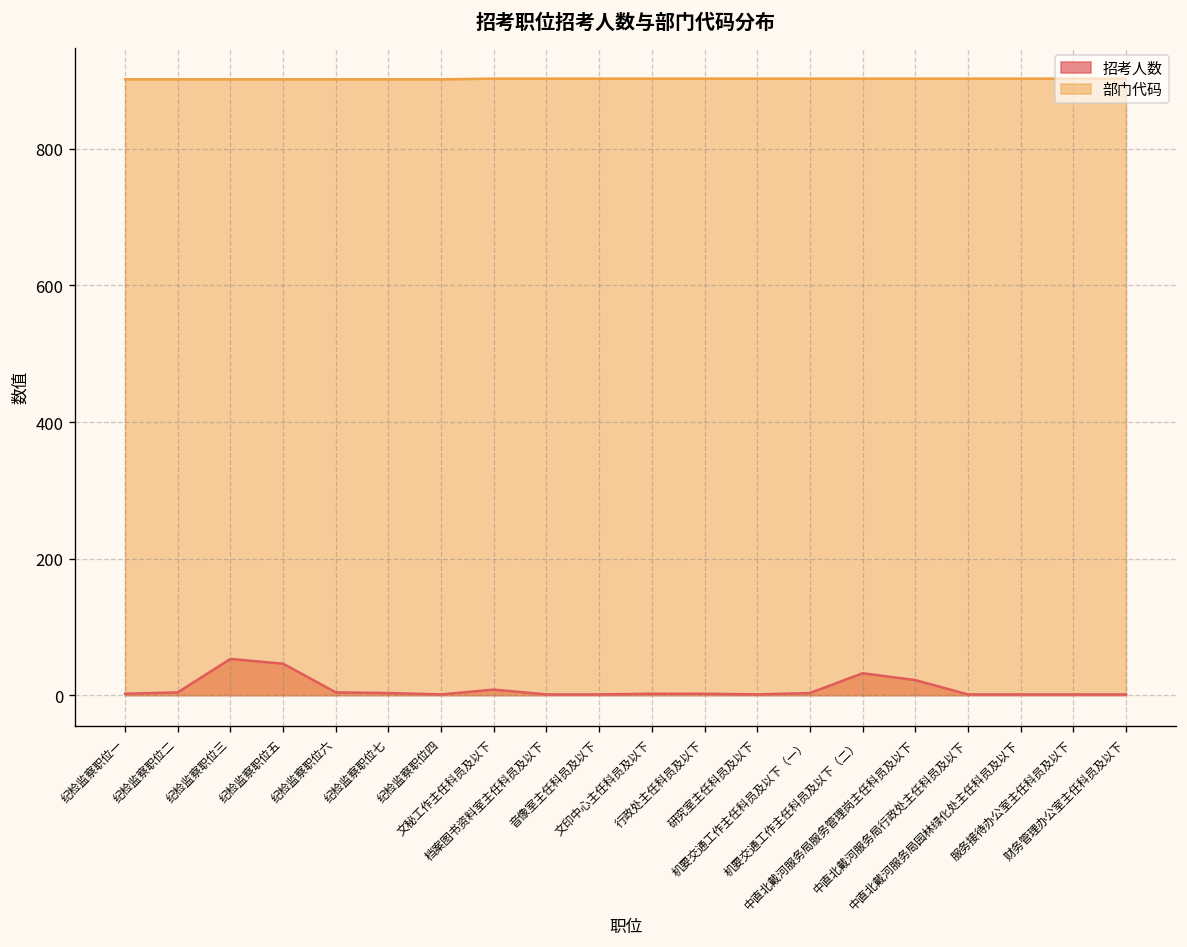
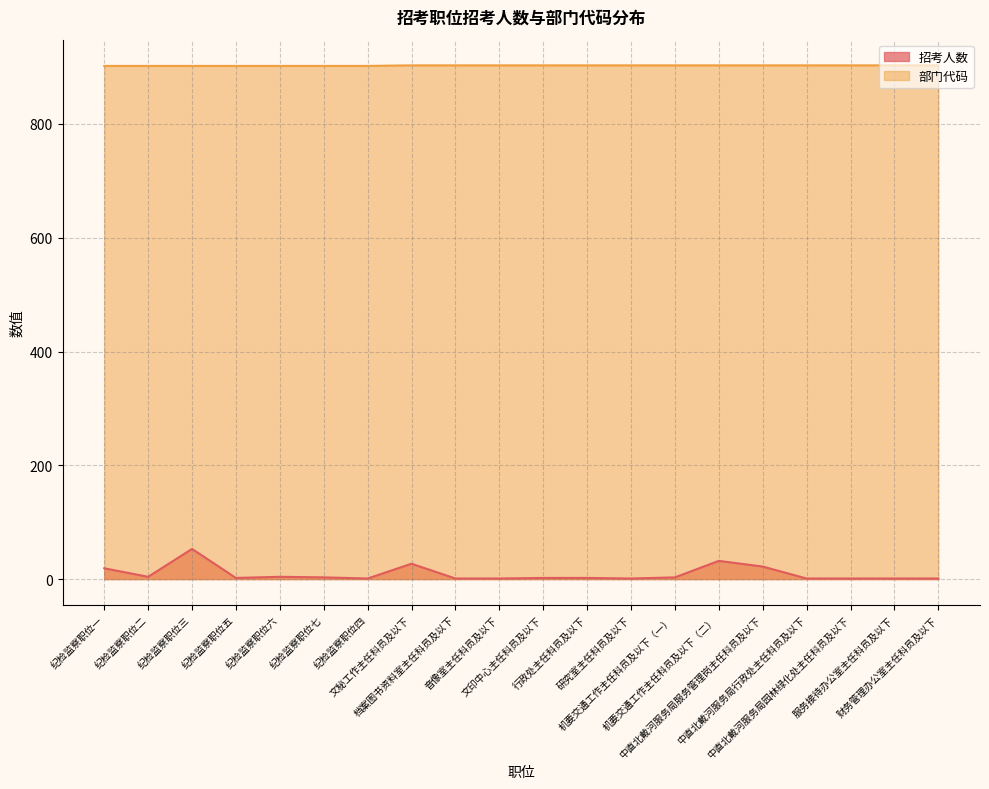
  {
    "招考人数": {
-     "纪检监察职位一": 0,
+     "纪检监察职位一": 20,
      "纪检监察职位二": 0,
      "纪检监察职位三": 50,
-     "纪检监察职位五": 50,
+     "纪检监察职位五": 0,
      "纪检监察职位六": 0,
      "纪检监察职位七": 0,
      "纪检监察职位四": 0,
-     "文秘工作主任科员及以下": 10,
+     "文秘工作主任科员及以下": 30,
      "档案图书资料室主任科员及以下": 0,
      "音像室主任科员及以下": 0,
      "文印中心主任科员及以下": 0,
      "行政处主任科员及以下": 0,
      "研究室主任科员及以下": 0,
      "机要交通工作主任科员及以下（一）": 0,
      "机要交通工作主任科员及以下（二）": 30,
      "中直北戴河服务局服务管理岗主任科员及以下": 20,
      "中直北戴河服务局行政处主任科员及以下": 0,
      "中直北戴河服务局园林绿化处主任科员及以下": 0,
      "服务接待办公室主任科员及以下": 0,
      "财务管理办公室主任科员及以下": 0
    },
    "部门代码": {
      "纪检监察职位一": 900,
      "纪检监察职位二": 900,
      "纪检监察职位三": 900,
      "纪检监察职位五": 900,
      "纪检监察职位六": 900,
      "纪检监察职位七": 900,
      "纪检监察职位四": 900,
      "文秘工作主任科员及以下": 900,
      "档案图书资料室主任科员及以下": 900,
      "音像室主任科员及以下": 900,
      "文印中心主任科员及以下": 900,
      "行政处主任科员及以下": 900,
      "研究室主任科员及以下": 900,
      "机要交通工作主任科员及以下（一）": 900,
      "机要交通工作主任科员及以下（二）": 900,
      "中直北戴河服务局服务管理岗主任科员及以下": 900,
      "中直北戴河服务局行政处主任科员及以下": 900,
      "中直北戴河服务局园林绿化处主任科员及以下": 900
    }
  }
